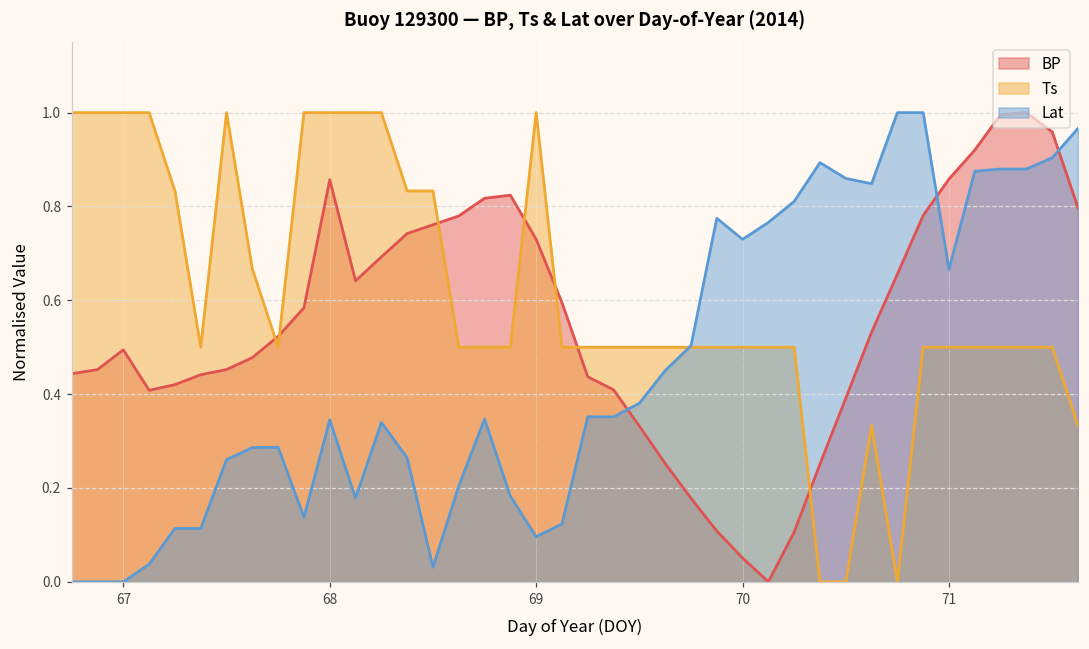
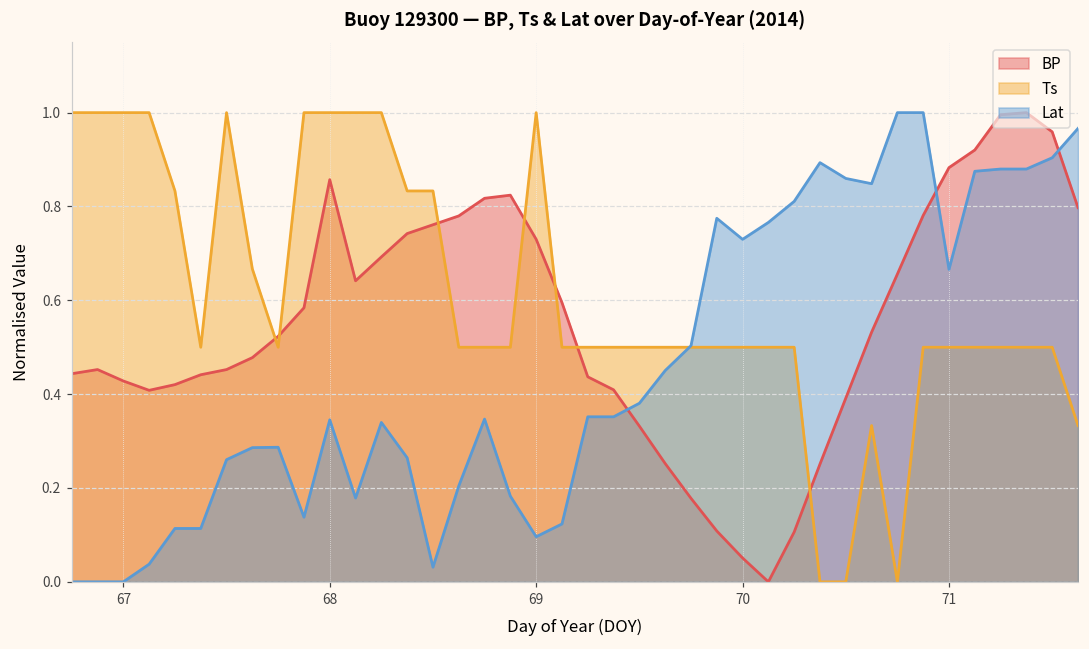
  {
    "BP": {
-     "67": 0.49,
+     "67": 0.43,
      "68": 0.86,
      "69": 0.73,
      "70": 0.05,
-     "71": 0.86
+     "71": 0.88
    },
    "Ts": {
      "67": 1.00,
      "68": 1.00,
      "69": 1.00,
      "70": 0.50,
      "71": 0.50
    },
    "Lat": {
      "67": 0.00,
      "68": 0.35,
      "69": 0.10,
      "70": 0.73,
      "71": 0.67
    }
  }
